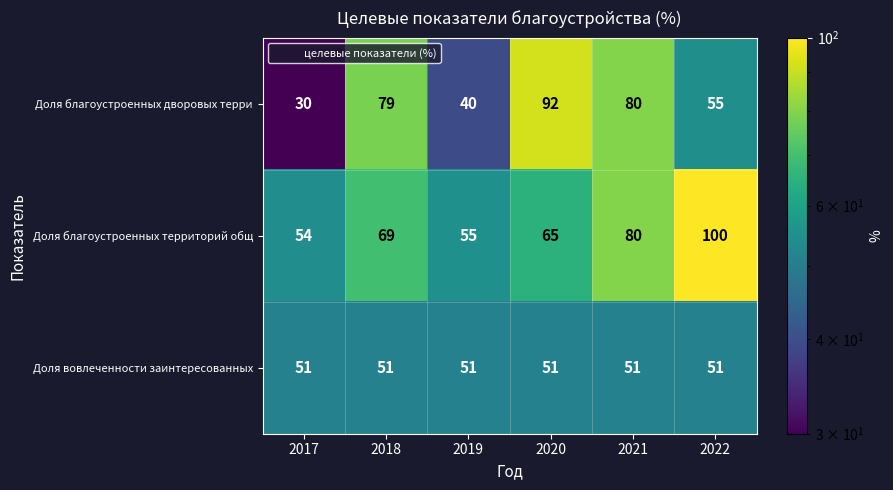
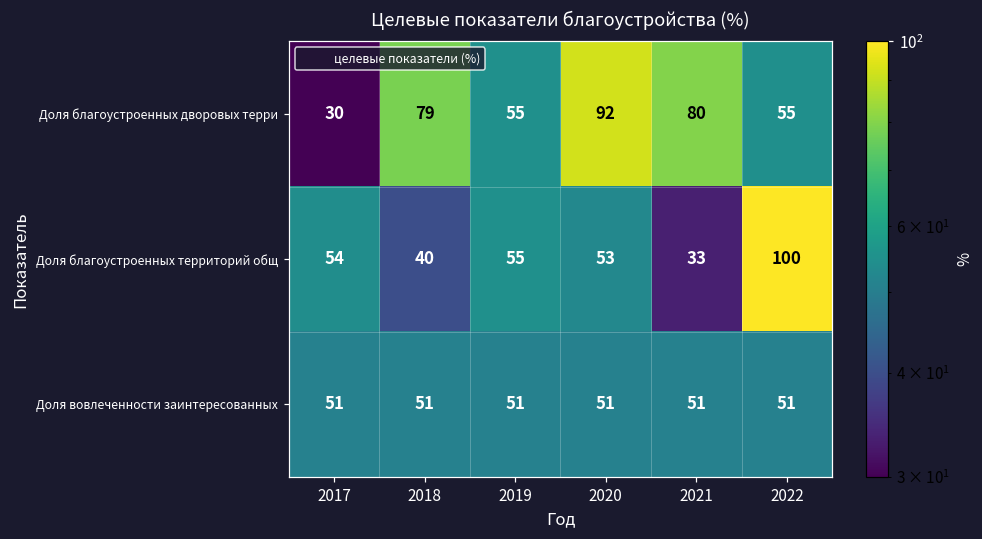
  {
    "Доля благоустроенных дворовых терри": {
      "2017": 30,
      "2018": 79,
-     "2019": 40,
+     "2019": 55,
      "2020": 92,
      "2021": 80,
      "2022": 55
    },
    "Доля благоустроенных территорий общ": {
      "2017": 54,
-     "2018": 69,
+     "2018": 40,
      "2019": 55,
-     "2020": 65,
-     "2021": 80,
+     "2020": 53,
+     "2021": 33,
      "2022": 100
    },
    "Доля вовлеченности заинтересованных": {
      "2017": 51,
      "2018": 51,
      "2019": 51,
      "2020": 51,
      "2021": 51,
      "2022": 51
    }
  }
